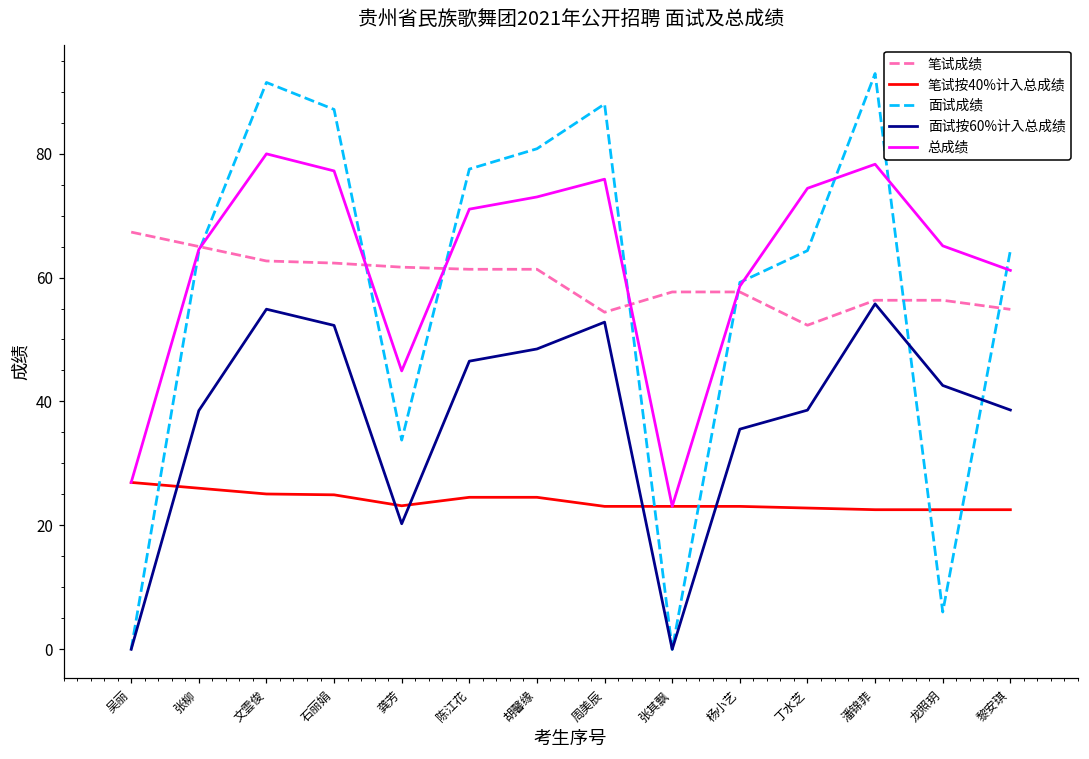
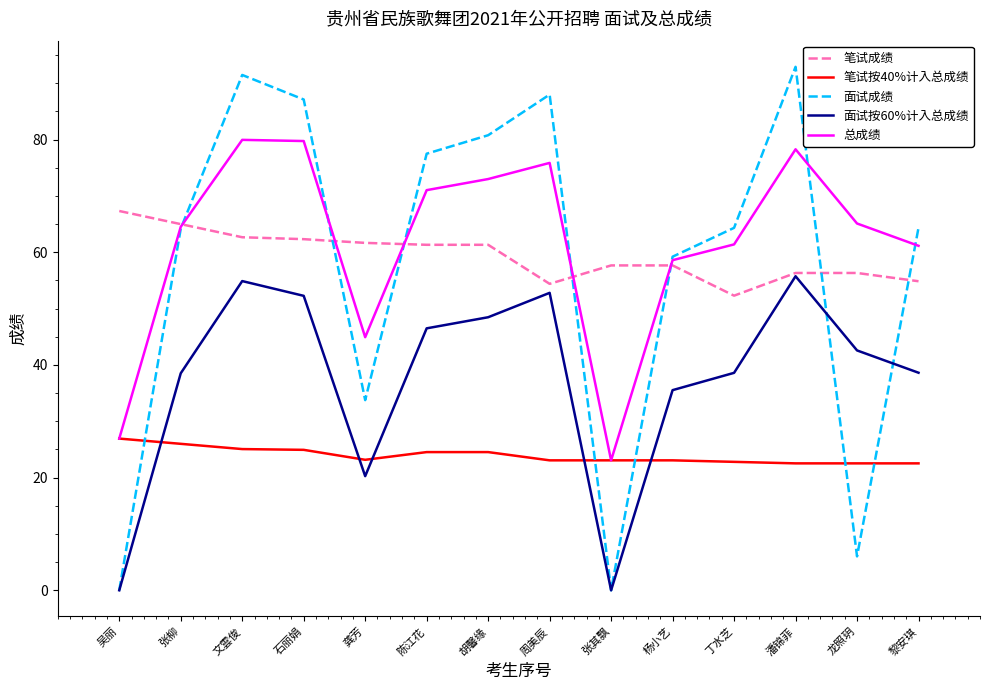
  {
    "笔试成绩": {
      "吴丽": 67,
      "张柳": 65,
      "文雲俊": 63,
      "石丽娟": 62,
      "龚芳": 62,
      "陈江花": 61,
      "胡馨缘": 61,
      "周美辰": 54,
      "张其飘": 58,
      "杨小艺": 58,
      "丁水芝": 52,
      "潘锦菲": 56,
      "龙照玥": 56,
      "黎安琪": 55
    },
    "笔试按40%计入总成绩": {
      "张柳": 26,
      "文雲俊": 25,
      "石丽娟": 25,
      "龚芳": 23,
      "陈江花": 25,
      "胡馨缘": 25,
      "周美辰": 23,
      "杨小艺": 23,
      "丁水芝": 23,
      "潘锦菲": 23,
      "龙照玥": 23,
      "黎安琪": 23
    },
    "面试成绩": {
      "文雲俊": 91,
      "石丽娟": 87,
      "龚芳": 34,
      "陈江花": 78,
      "胡馨缘": 81,
      "周美辰": 88,
      "杨小艺": 59,
      "丁水芝": 64,
      "潘锦菲": 93,
      "龙照玥": 6,
      "黎安琪": 64
    },
    "面试按60%计入总成绩": {
      "张柳": 39,
      "文雲俊": 55,
      "石丽娟": 52,
      "龚芳": 20,
      "陈江花": 47,
      "胡馨缘": 48,
      "周美辰": 53,
      "杨小艺": 36,
      "丁水芝": 39,
      "潘锦菲": 56,
      "龙照玥": 43,
      "黎安琪": 39
    },
    "总成绩": {
      "文雲俊": 80,
-     "石丽娟": 77,
+     "石丽娟": 80,
      "龚芳": 45,
      "陈江花": 71,
      "胡馨缘": 73,
      "周美辰": 76,
      "杨小艺": 59,
-     "丁水芝": 74,
+     "丁水芝": 61,
      "潘锦菲": 78,
      "龙照玥": 65,
      "黎安琪": 61
    }
  }
